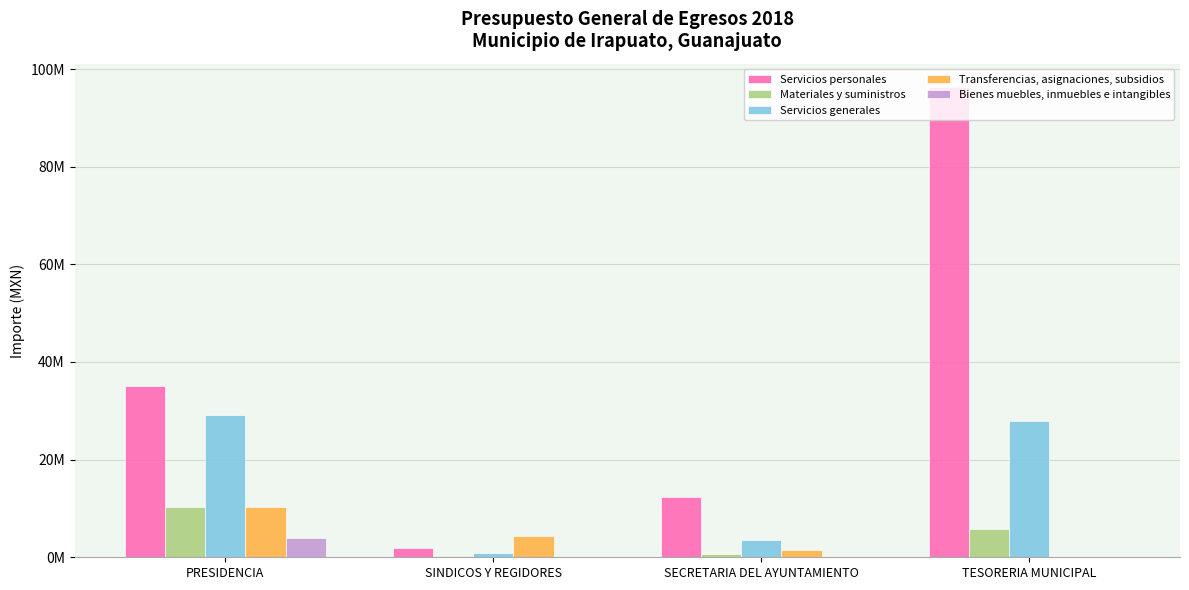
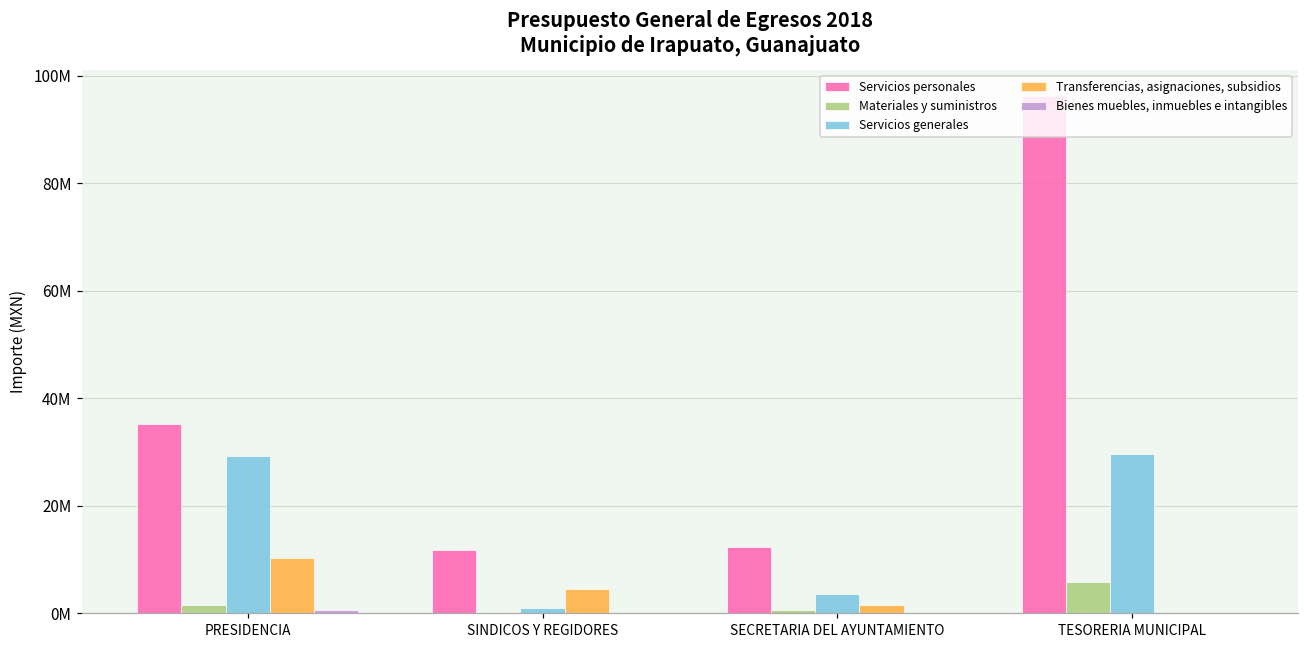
  {
    "Servicios personales": {
      "PRESIDENCIA": 35000000,
-     "SINDICOS Y REGIDORES": 2000000,
+     "SINDICOS Y REGIDORES": 12000000,
      "SECRETARIA DEL AYUNTAMIENTO": 12000000
    },
    "Materiales y suministros": {
-     "PRESIDENCIA": 10000000,
+     "PRESIDENCIA": 1000000,
      "SECRETARIA DEL AYUNTAMIENTO": 1000000,
      "TESORERIA MUNICIPAL": 6000000
    },
    "Servicios generales": {
      "PRESIDENCIA": 29000000,
      "SINDICOS Y REGIDORES": 1000000,
      "SECRETARIA DEL AYUNTAMIENTO": 3000000,
-     "TESORERIA MUNICIPAL": 28000000
+     "TESORERIA MUNICIPAL": 30000000
    },
    "Transferencias, asignaciones, subsidios": {
      "PRESIDENCIA": 10000000,
      "SINDICOS Y REGIDORES": 4000000,
      "SECRETARIA DEL AYUNTAMIENTO": 2000000,
      "TESORERIA MUNICIPAL": 0
    },
    "Bienes muebles, inmuebles e intangibles": {
-     "PRESIDENCIA": 4000000,
+     "PRESIDENCIA": 1000000,
      "SECRETARIA DEL AYUNTAMIENTO": 0,
      "TESORERIA MUNICIPAL": 0
    }
  }
